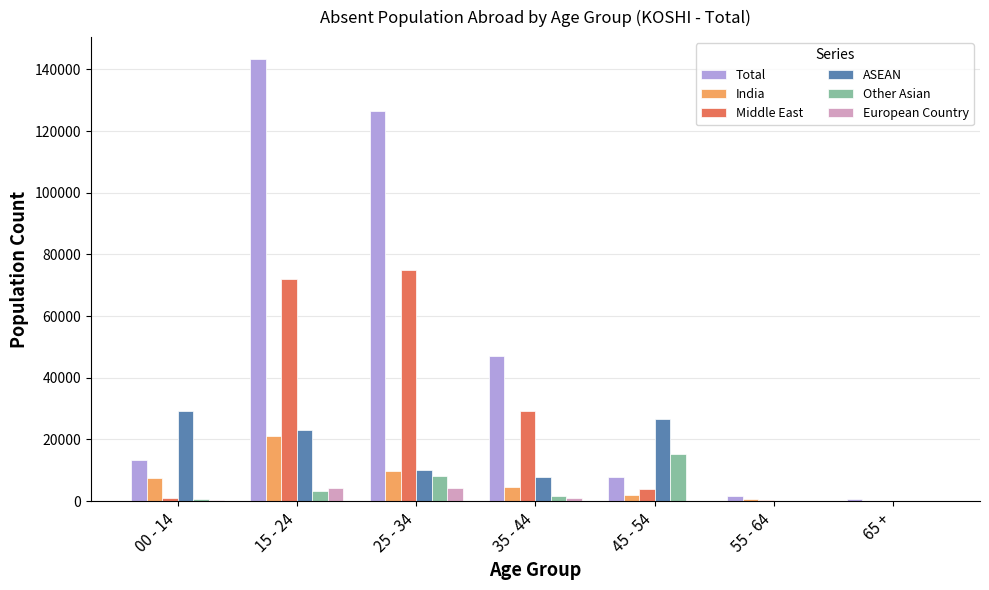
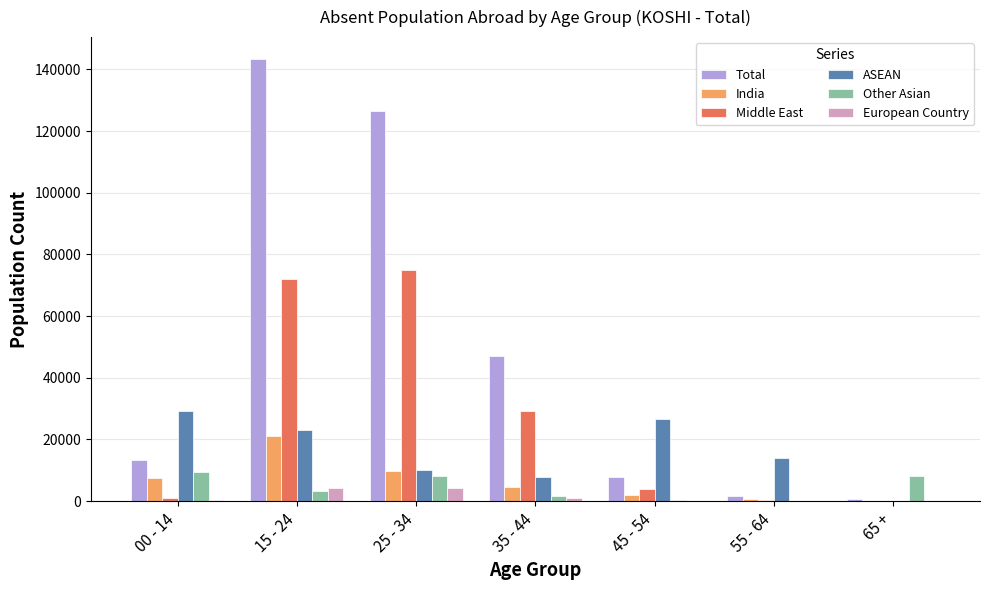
  {
    "ASEAN": {
      "00 - 14": 29000,
      "15 - 24": 23000,
      "25 - 34": 10000,
      "35 - 44": 8000,
      "45 - 54": 27000,
-     "55 - 64": 0
+     "55 - 64": 14000
    },
    "Other Asian": {
-     "00 - 14": 1000,
+     "00 - 14": 9000,
      "15 - 24": 3000,
      "25 - 34": 8000,
      "35 - 44": 2000,
-     "45 - 54": 15000,
-     "65 +": 0
+     "45 - 54": 0,
+     "65 +": 8000
    }
  }
